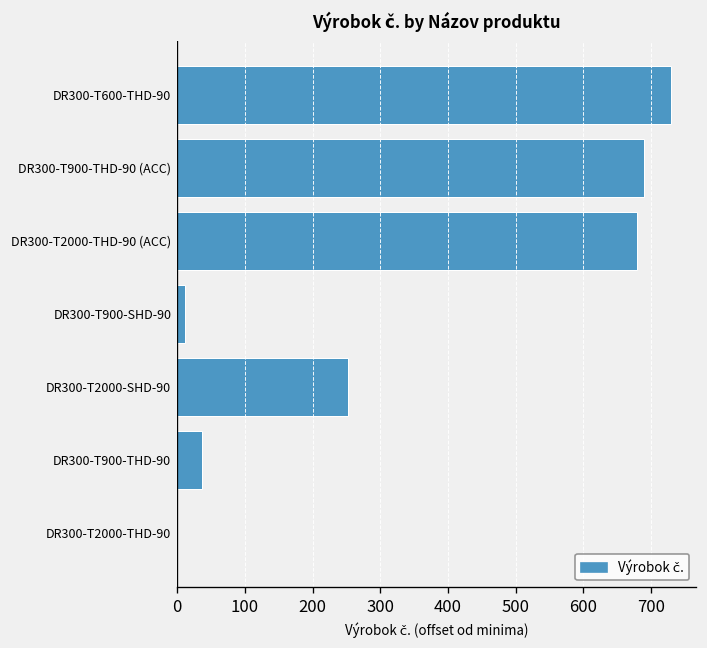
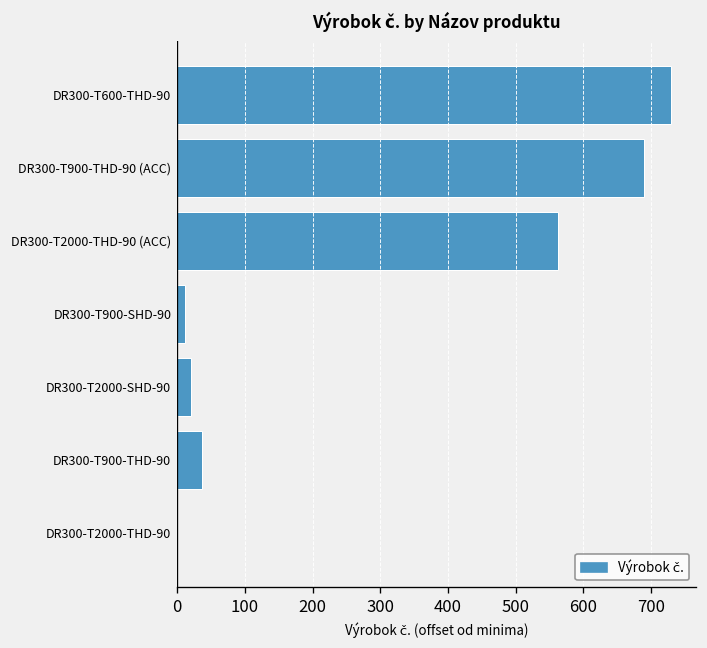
  {
    "DR300-T600-THD-90": 730,
    "DR300-T900-THD-90 (ACC)": 690,
-   "DR300-T2000-THD-90 (ACC)": 680,
+   "DR300-T2000-THD-90 (ACC)": 560,
    "DR300-T900-SHD-90": 10,
-   "DR300-T2000-SHD-90": 250,
+   "DR300-T2000-SHD-90": 20,
    "DR300-T900-THD-90": 40,
    "DR300-T2000-THD-90": 0
  }
